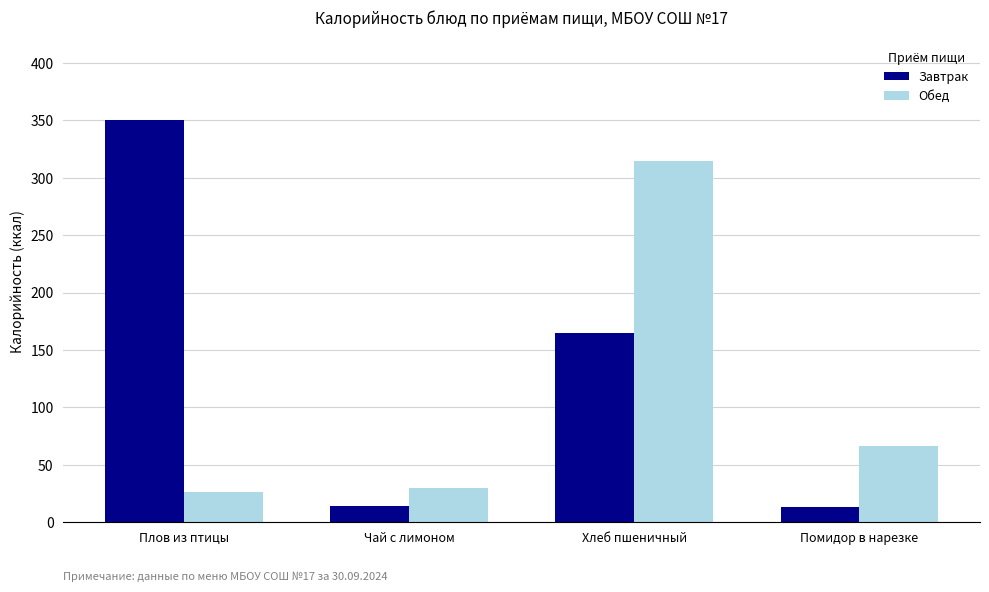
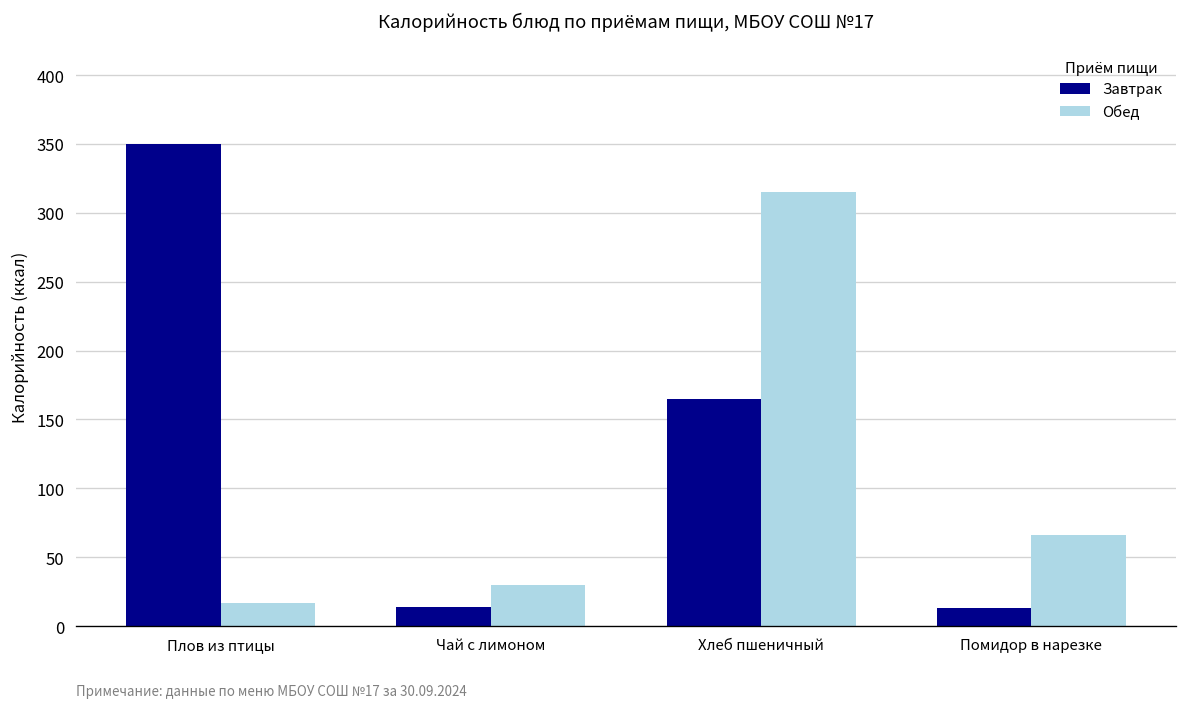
  {
    "Завтрак": {
      "Плов из птицы": 350,
      "Чай с лимоном": 14,
      "Хлеб пшеничный": 165,
      "Помидор в нарезке": 13
    },
    "Обед": {
-     "Плов из птицы": 26,
+     "Плов из птицы": 17,
      "Чай с лимоном": 30,
      "Хлеб пшеничный": 315,
      "Помидор в нарезке": 66
    }
  }
